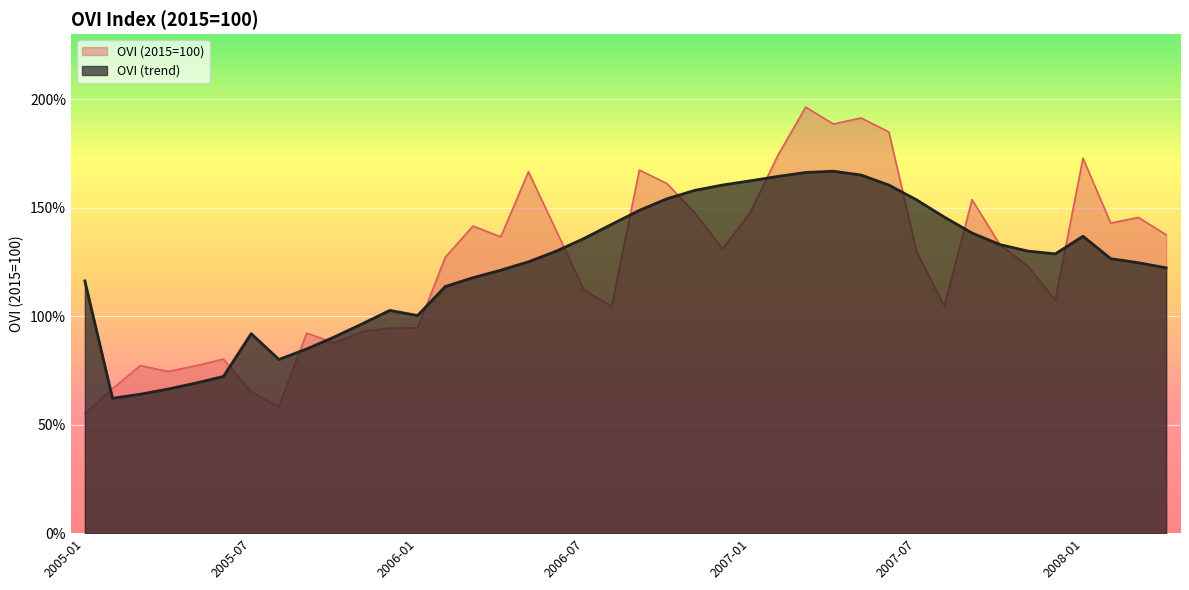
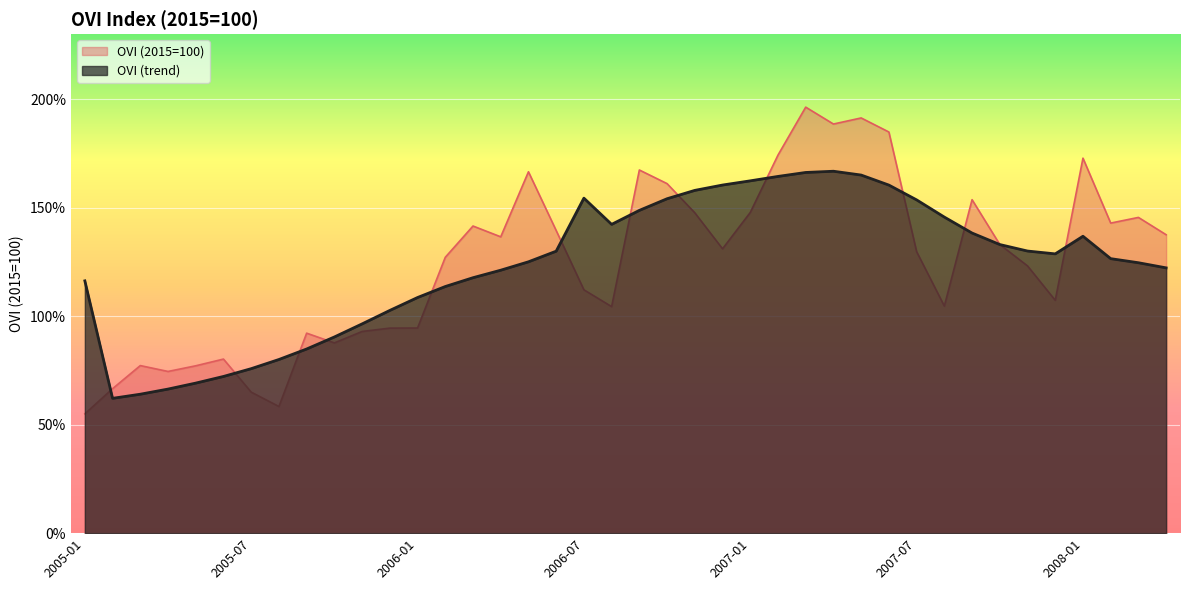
  {
    "OVI (2015=100)": {
      "2005-01": "55%",
      "2005-07": "65%",
      "2006-01": "95%",
      "2006-07": "112%",
      "2007-01": "148%",
      "2007-07": "130%",
      "2008-01": "173%"
    },
    "OVI (trend)": {
      "2005-01": "116%",
-     "2005-07": "92%",
-     "2006-01": "100%",
-     "2006-07": "136%",
+     "2005-07": "76%",
+     "2006-01": "109%",
+     "2006-07": "154%",
      "2007-01": "162%",
      "2007-07": "154%",
      "2008-01": "137%"
    }
  }
